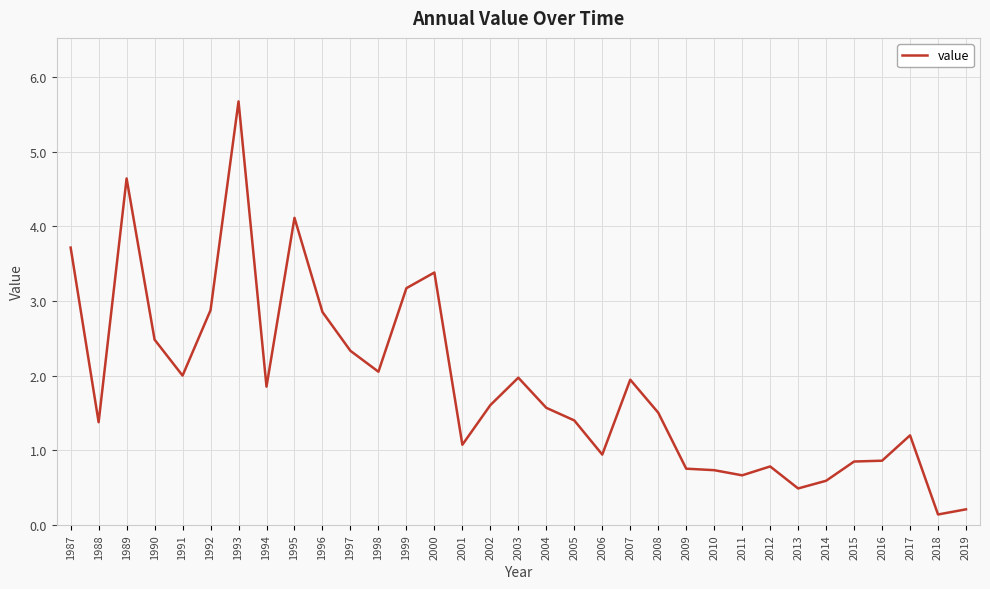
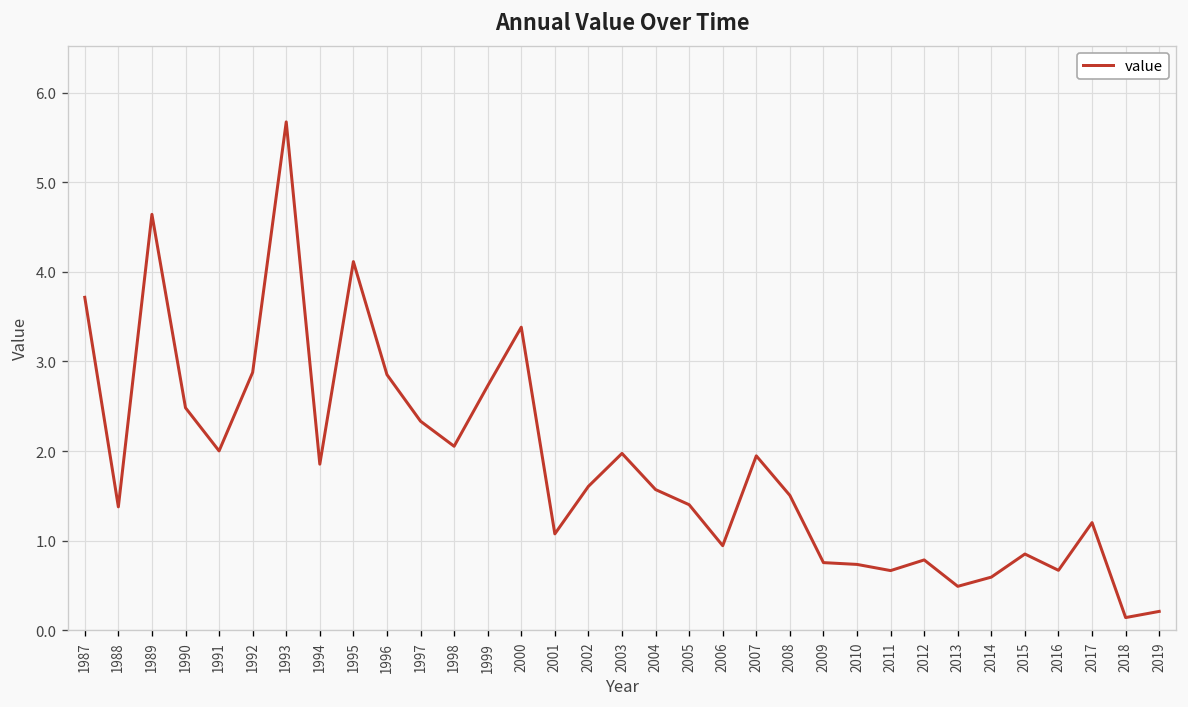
  {
    "1987": 3.7,
    "1988": 1.4,
    "1989": 4.6,
    "1990": 2.5,
    "1991": 2.0,
    "1992": 2.9,
    "1993": 5.7,
    "1994": 1.9,
    "1995": 4.1,
    "1996": 2.9,
    "1997": 2.3,
    "1998": 2.1,
-   "1999": 3.2,
+   "1999": 2.7,
    "2000": 3.4,
    "2001": 1.1,
    "2002": 1.6,
    "2003": 2.0,
    "2004": 1.6,
    "2005": 1.4,
    "2006": 0.9,
    "2007": 1.9,
    "2008": 1.5,
    "2009": 0.8,
    "2010": 0.7,
    "2011": 0.7,
    "2012": 0.8,
    "2013": 0.5,
    "2014": 0.6,
    "2015": 0.8,
-   "2016": 0.9,
+   "2016": 0.7,
    "2017": 1.2,
    "2018": 0.1,
    "2019": 0.2
  }
